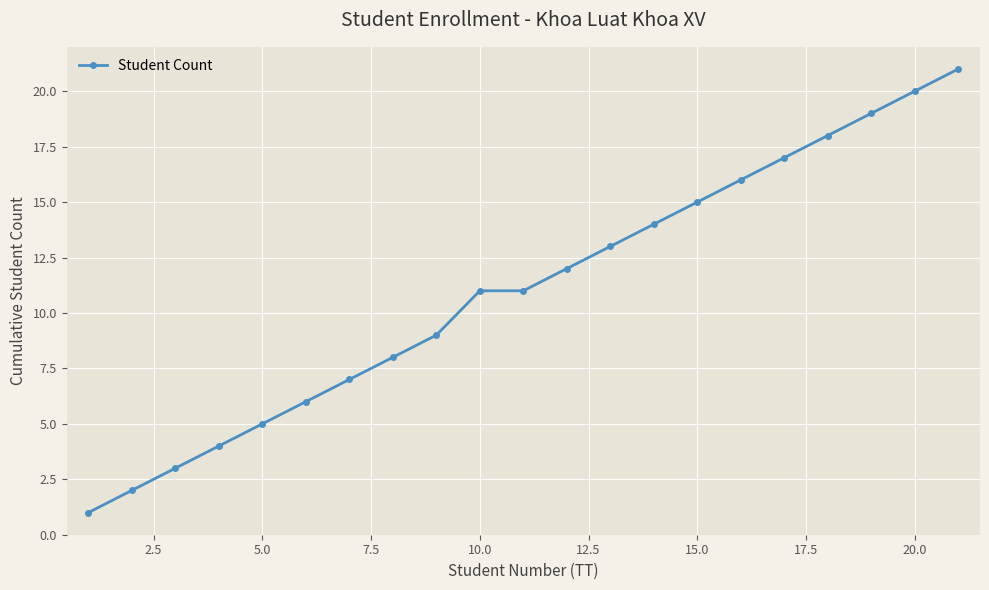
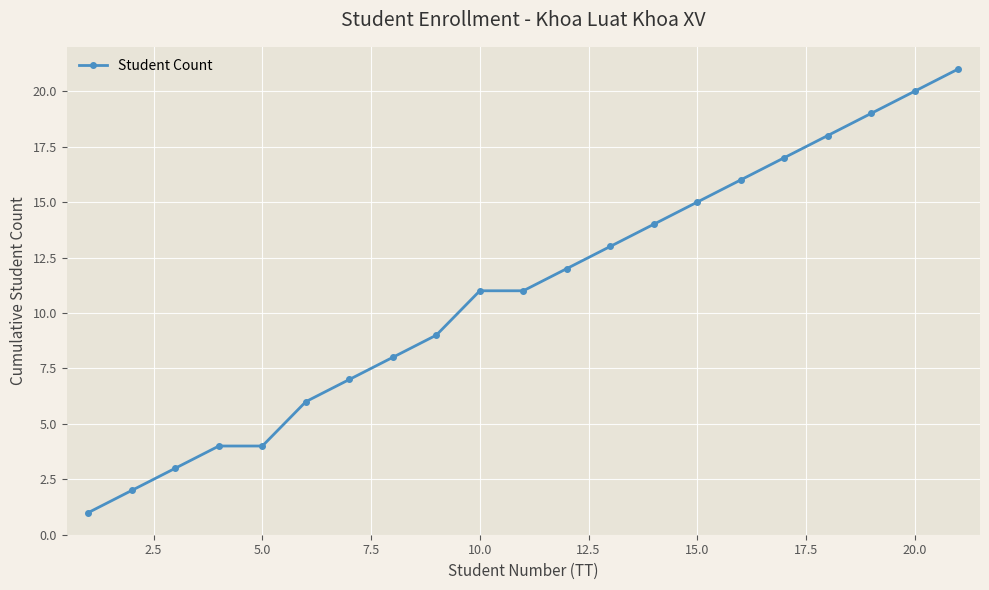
  {
-   "5.0": 5,
+   "5.0": 4,
    "10.0": 11,
    "15.0": 15,
    "20.0": 20
  }
